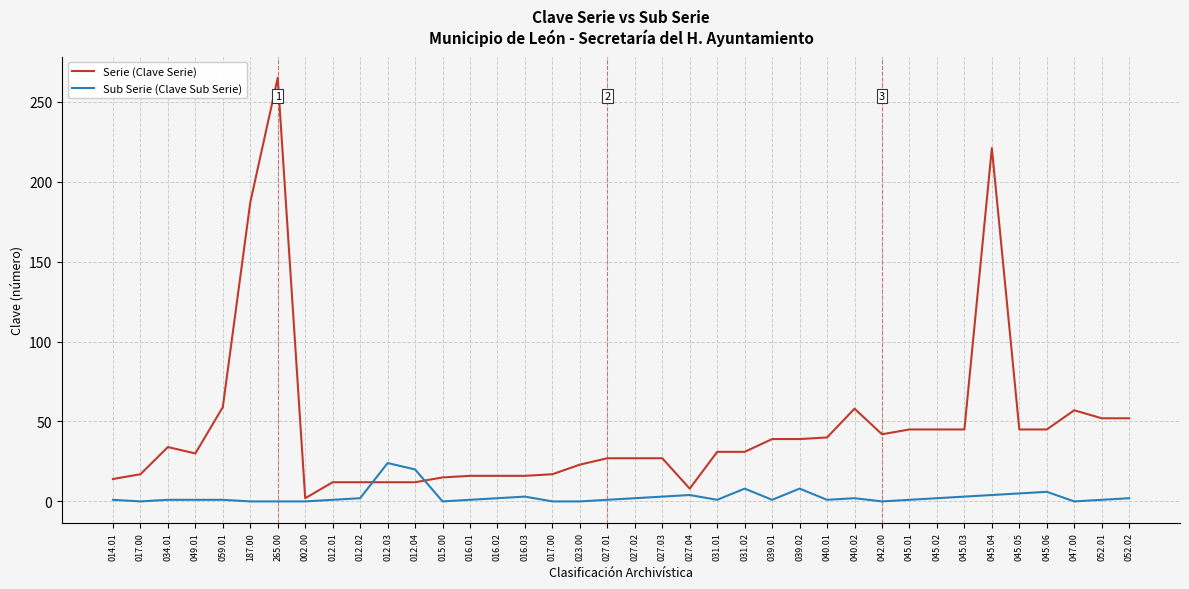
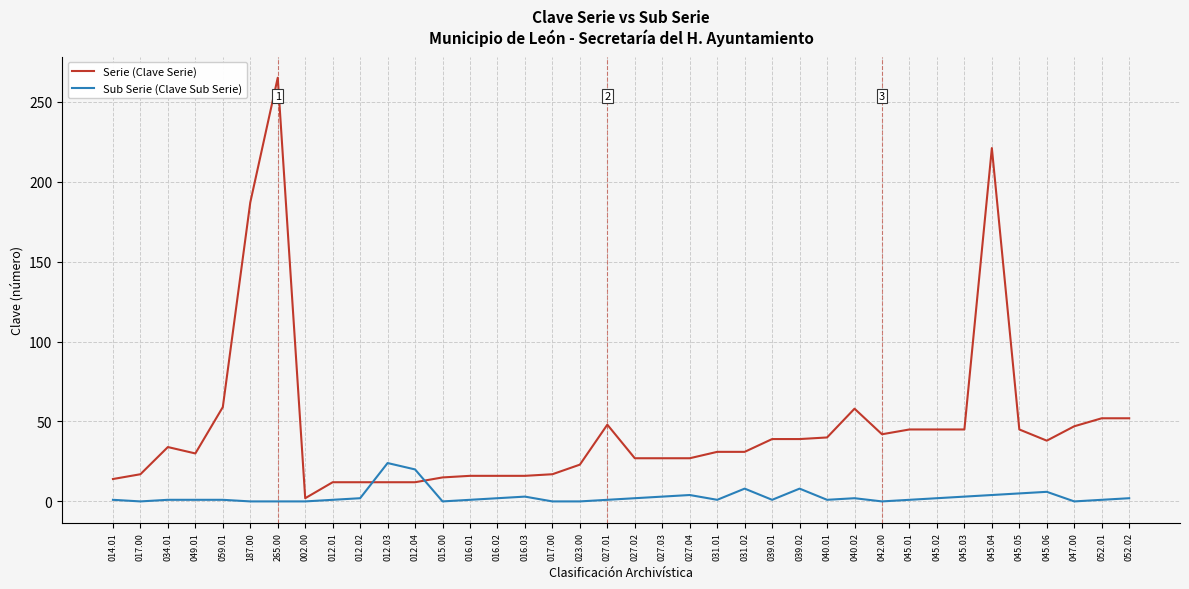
  {
    "Serie (Clave Serie)": {
      "014.01": 14,
      "034.01": 34,
      "049.01": 30,
      "059.01": 59,
      "187.00": 187,
      "002.00": 2,
      "012.01": 12,
      "012.02": 12,
      "012.03": 12,
      "012.04": 12,
      "015.00": 15,
      "016.01": 16,
      "016.02": 16,
      "016.03": 16,
      "023.00": 23,
-     "027.01": 27,
+     "027.01": 48,
      "027.02": 27,
      "027.03": 27,
-     "027.04": 8,
+     "027.04": 27,
      "031.01": 31,
      "031.02": 31,
      "039.01": 39,
      "039.02": 39,
      "040.01": 40,
      "040.02": 58,
      "042.00": 42,
      "045.01": 45,
      "045.02": 45,
      "045.03": 45,
      "045.04": 221,
      "045.05": 45,
-     "045.06": 45,
-     "047.00": 57,
+     "045.06": 38,
+     "047.00": 47,
      "052.01": 52,
      "052.02": 52
    },
    "Sub Serie (Clave Sub Serie)": {
      "014.01": 1,
      "034.01": 1,
      "049.01": 1,
      "059.01": 1,
      "187.00": 0,
      "265.00": 0,
      "002.00": 0,
      "012.01": 1,
      "012.02": 2,
      "012.03": 24,
      "012.04": 20,
      "015.00": 0,
      "016.01": 1,
      "016.02": 2,
      "016.03": 3,
      "023.00": 0,
      "027.01": 1,
      "027.02": 2,
      "027.03": 3,
      "027.04": 4,
      "031.01": 1,
      "031.02": 8,
      "039.01": 1,
      "039.02": 8,
      "040.01": 1,
      "040.02": 2,
      "042.00": 0,
      "045.01": 1,
      "045.02": 2,
      "045.03": 3,
      "045.04": 4,
      "045.05": 5,
      "045.06": 6,
      "047.00": 0,
      "052.01": 1,
      "052.02": 2
    }
  }
